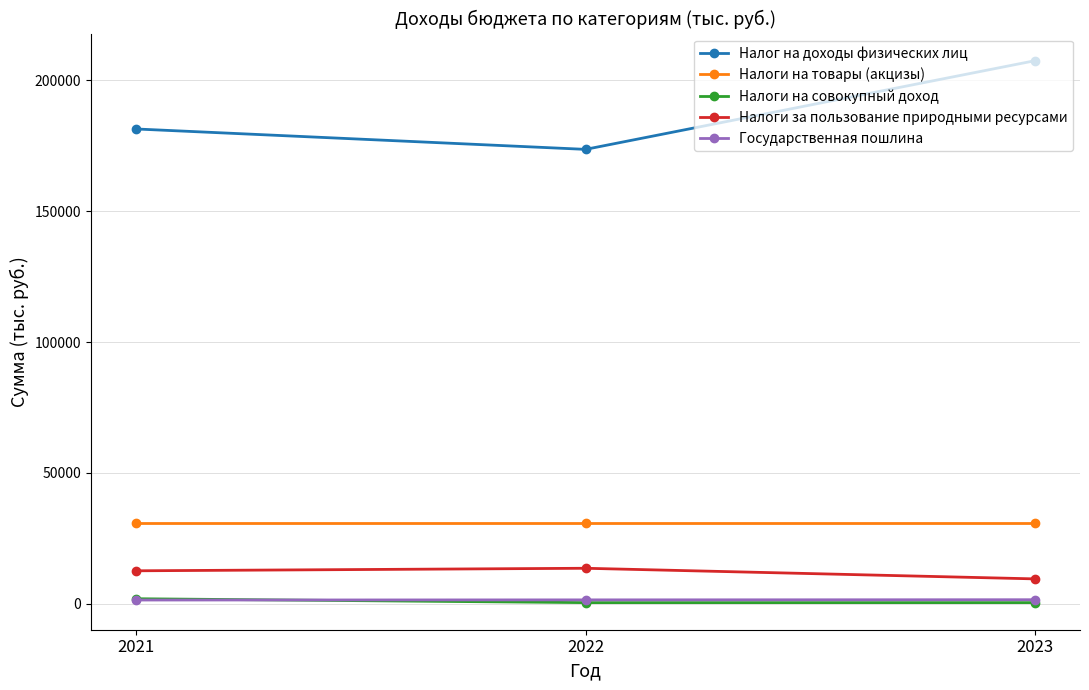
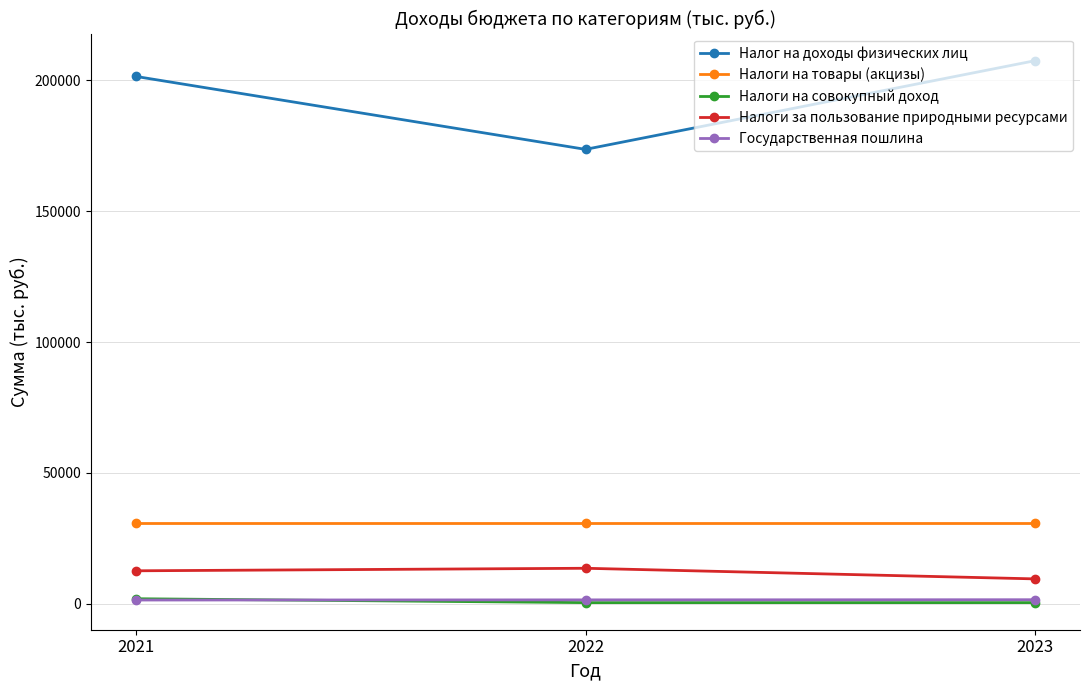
  {
    "Налог на доходы физических лиц": {
-     "2021": 181000,
+     "2021": 201000,
      "2022": 174000
    },
    "Налоги на товары (акцизы)": {
      "2021": 31000,
      "2022": 31000,
      "2023": 31000
    },
    "Налоги на совокупный доход": {
      "2022": 0,
      "2023": 0
    },
    "Налоги за пользование природными ресурсами": {
      "2021": 13000,
      "2022": 14000,
      "2023": 10000
    },
    "Государственная пошлина": {
      "2022": 2000,
      "2023": 2000
    }
  }
